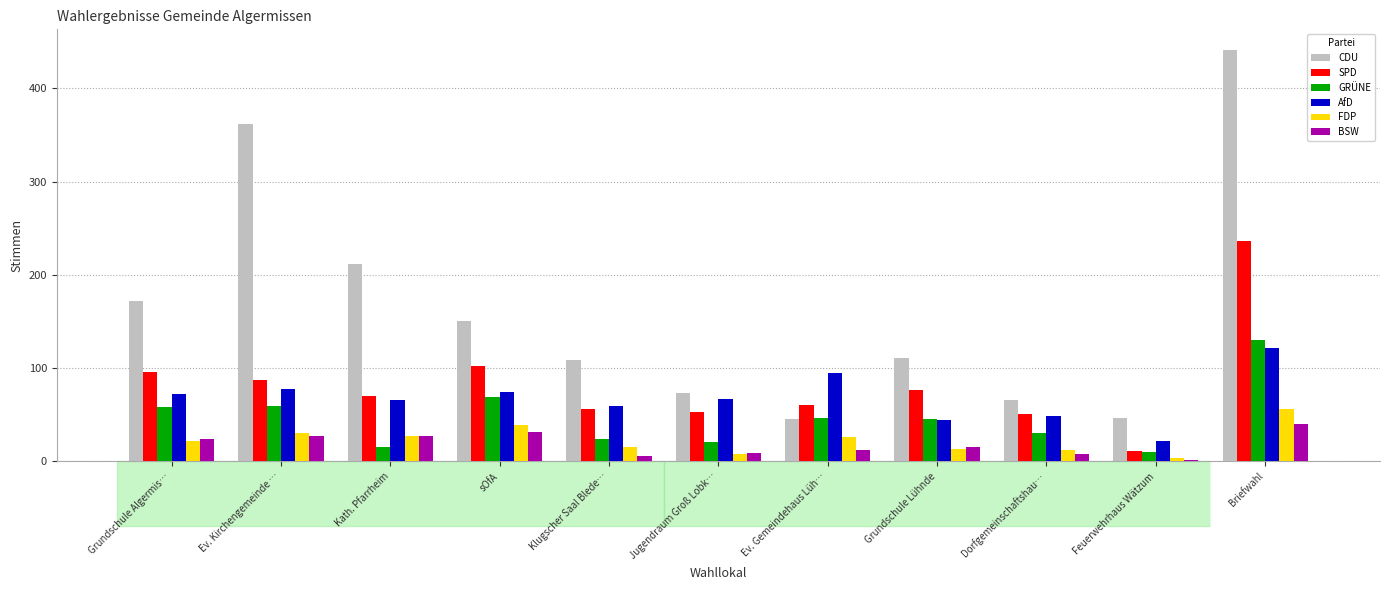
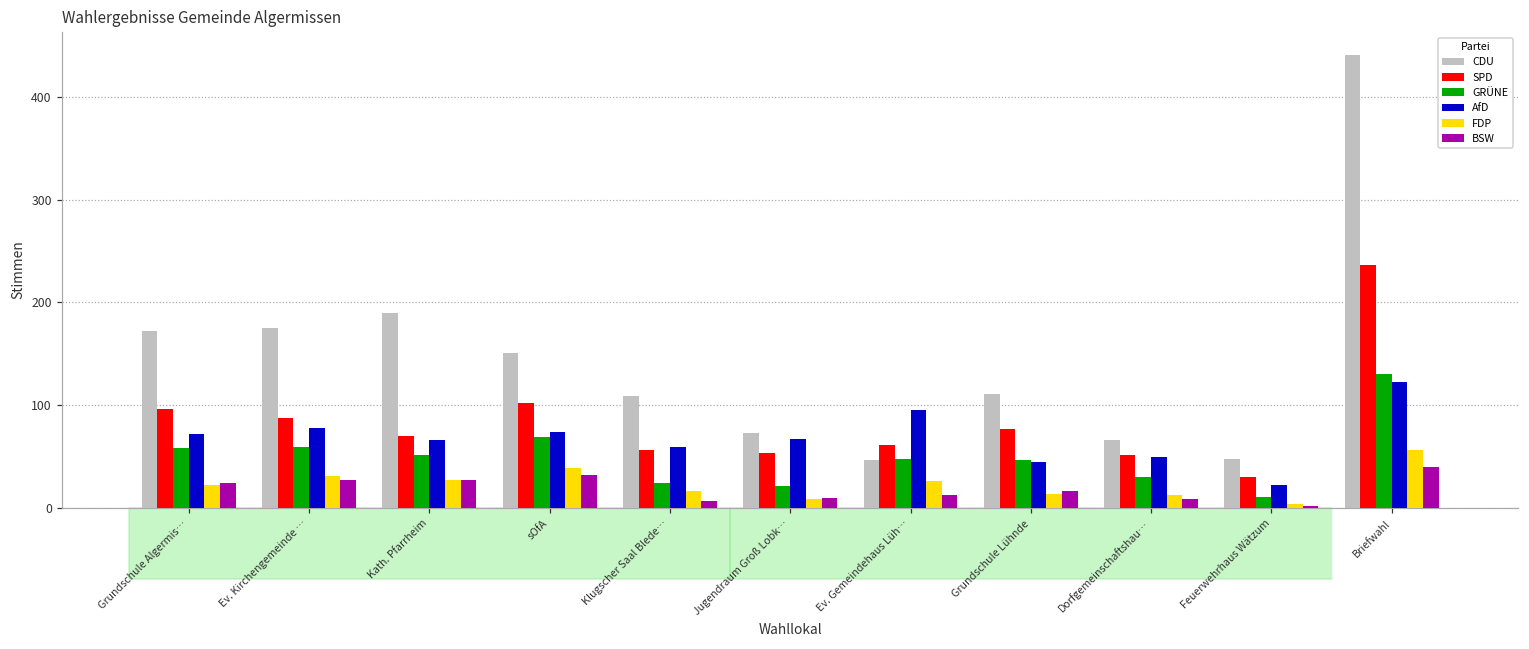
  {
    "CDU": {
      "Grundschule Algermis…": 170,
-     "Ev. Kirchengemeinde …": 360,
-     "Kath. Pfarrheim": 210,
+     "Ev. Kirchengemeinde …": 180,
+     "Kath. Pfarrheim": 190,
      "sOfA": 150,
      "Klugscher Saal Blede…": 110,
      "Jugendraum Groß Lobk…": 70,
      "Ev. Gemeindehaus Lüh…": 50,
      "Grundschule Lühnde": 110,
      "Dorfgemeinschaftshau…": 70,
      "Feuerwehrhaus Wätzum": 50,
      "Briefwahl": 440
    },
    "SPD": {
      "Grundschule Algermis…": 100,
      "Ev. Kirchengemeinde …": 90,
      "Kath. Pfarrheim": 70,
      "sOfA": 100,
      "Klugscher Saal Blede…": 60,
      "Jugendraum Groß Lobk…": 50,
      "Ev. Gemeindehaus Lüh…": 60,
      "Grundschule Lühnde": 80,
      "Dorfgemeinschaftshau…": 50,
-     "Feuerwehrhaus Wätzum": 10,
+     "Feuerwehrhaus Wätzum": 30,
      "Briefwahl": 240
    },
    "GRÜNE": {
      "Grundschule Algermis…": 60,
      "Ev. Kirchengemeinde …": 60,
-     "Kath. Pfarrheim": 20,
+     "Kath. Pfarrheim": 50,
      "sOfA": 70,
      "Klugscher Saal Blede…": 20,
      "Jugendraum Groß Lobk…": 20,
      "Ev. Gemeindehaus Lüh…": 50,
      "Grundschule Lühnde": 50,
      "Dorfgemeinschaftshau…": 30,
      "Feuerwehrhaus Wätzum": 10,
      "Briefwahl": 130
    },
    "AfD": {
      "Grundschule Algermis…": 70,
      "Ev. Kirchengemeinde …": 80,
      "Kath. Pfarrheim": 70,
      "sOfA": 70,
      "Klugscher Saal Blede…": 60,
      "Jugendraum Groß Lobk…": 70,
      "Ev. Gemeindehaus Lüh…": 100,
      "Grundschule Lühnde": 40,
      "Dorfgemeinschaftshau…": 50,
      "Feuerwehrhaus Wätzum": 20,
      "Briefwahl": 120
    },
    "FDP": {
      "Grundschule Algermis…": 20,
      "Ev. Kirchengemeinde …": 30,
      "Kath. Pfarrheim": 30,
      "sOfA": 40,
      "Klugscher Saal Blede…": 20,
      "Jugendraum Groß Lobk…": 10,
      "Ev. Gemeindehaus Lüh…": 30,
      "Grundschule Lühnde": 10,
      "Dorfgemeinschaftshau…": 10,
      "Feuerwehrhaus Wätzum": 0,
      "Briefwahl": 60
    },
    "BSW": {
      "Grundschule Algermis…": 20,
      "Ev. Kirchengemeinde …": 30,
      "Kath. Pfarrheim": 30,
      "sOfA": 30,
      "Klugscher Saal Blede…": 10,
      "Jugendraum Groß Lobk…": 10,
      "Ev. Gemeindehaus Lüh…": 10,
      "Grundschule Lühnde": 20,
      "Dorfgemeinschaftshau…": 10,
      "Briefwahl": 40
    }
  }
